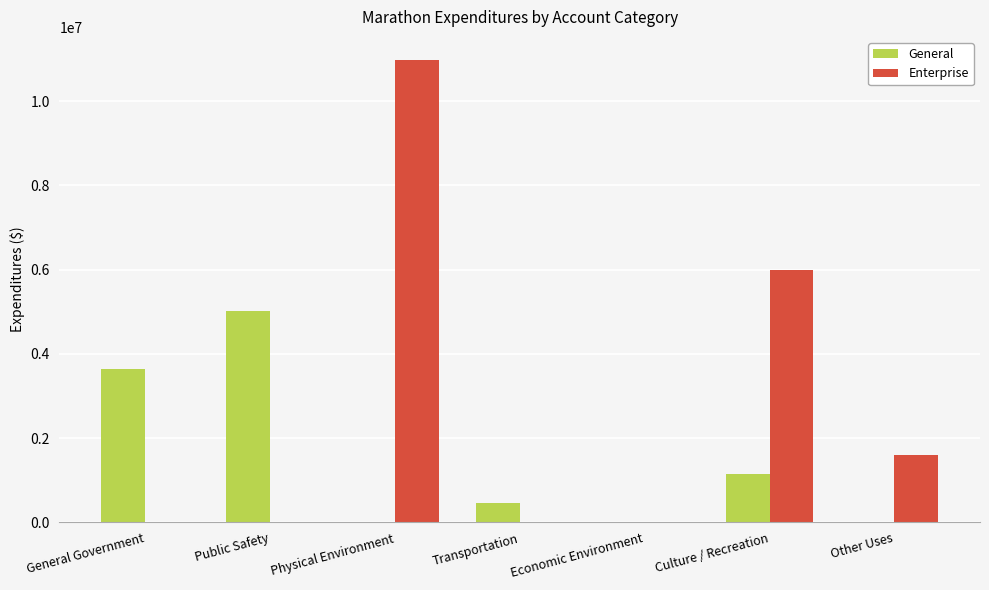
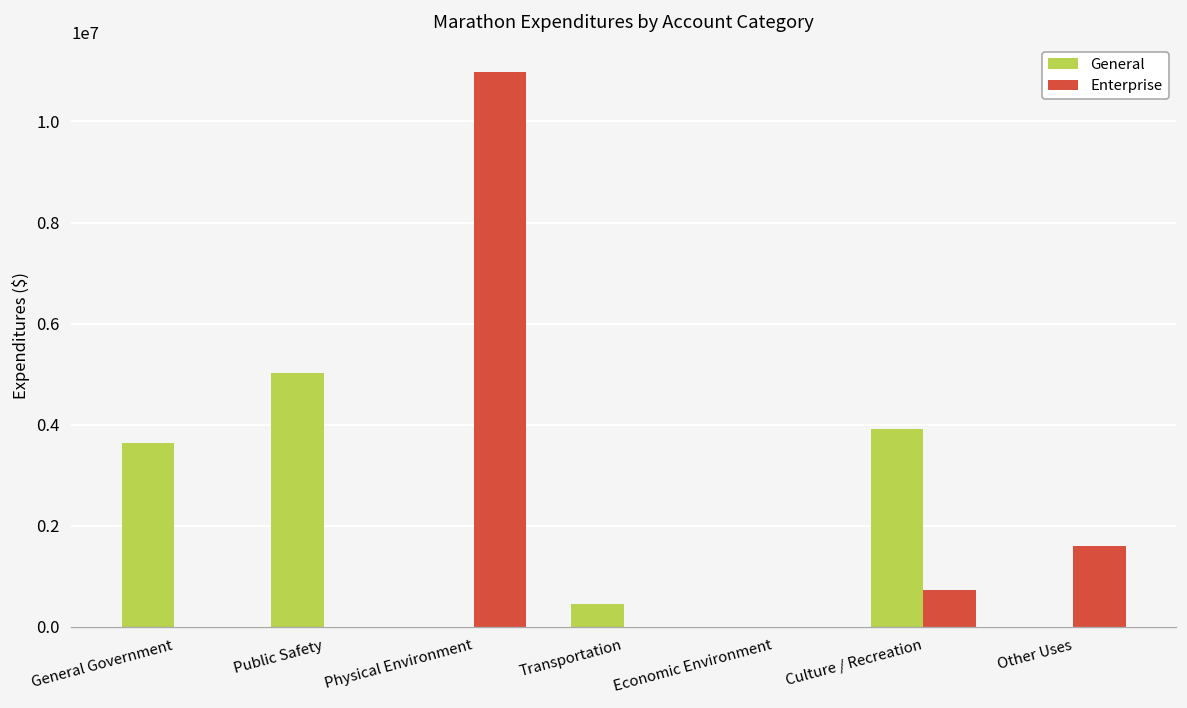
  {
    "General": {
      "General Government": 3600000,
      "Public Safety": 5000000,
      "Physical Environment": 0,
      "Transportation": 500000,
      "Economic Environment": 0,
-     "Culture / Recreation": 1100000,
+     "Culture / Recreation": 3900000,
      "Other Uses": 0
    },
    "Enterprise": {
      "General Government": 0,
      "Public Safety": 0,
      "Physical Environment": 11000000,
      "Transportation": 0,
      "Economic Environment": 0,
-     "Culture / Recreation": 6000000,
+     "Culture / Recreation": 700000,
      "Other Uses": 1600000
    }
  }
